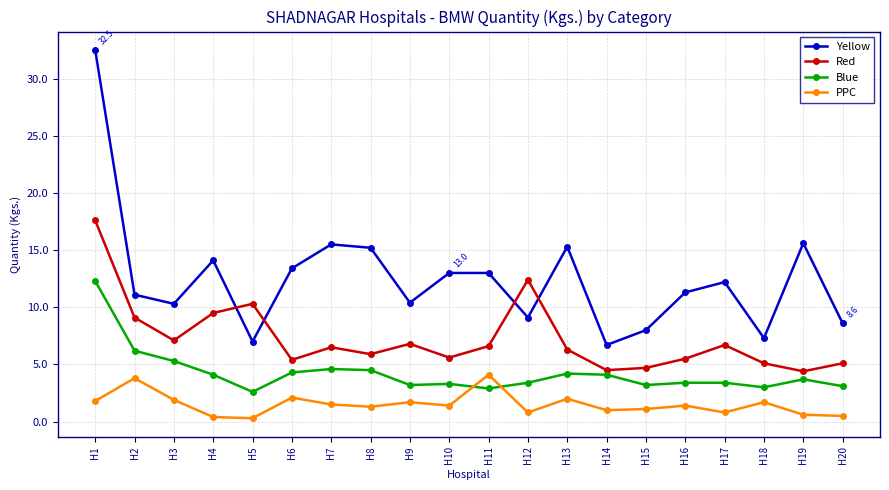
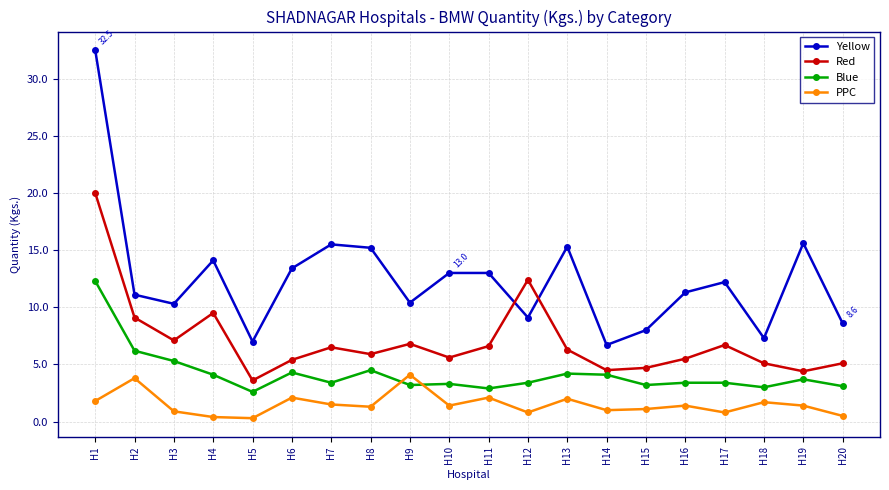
  {
    "Yellow": {
      "H1": 32.5,
      "H10": 13.0,
      "H20": 8.6
    },
    "Red": {
-     "H1": 17.6,
+     "H1": 20.0,
      "H2": 9.1,
      "H3": 7.1,
      "H4": 9.5,
-     "H5": 10.3,
+     "H5": 3.6,
      "H6": 5.4,
      "H7": 6.5,
      "H8": 5.9,
      "H9": 6.8,
      "H10": 5.6,
      "H11": 6.6,
      "H12": 12.4,
      "H13": 6.3,
      "H14": 4.5,
      "H15": 4.7,
      "H16": 5.5,
      "H17": 6.7,
      "H18": 5.1,
      "H19": 4.4,
      "H20": 5.1
    },
    "Blue": {
      "H1": 12.3,
      "H2": 6.2,
      "H3": 5.3,
      "H4": 4.1,
      "H5": 2.6,
      "H6": 4.3,
-     "H7": 4.6,
+     "H7": 3.4,
      "H8": 4.5,
      "H9": 3.2,
      "H10": 3.3,
      "H11": 2.9,
      "H12": 3.4,
      "H13": 4.2,
      "H14": 4.1,
      "H15": 3.2,
      "H16": 3.4,
      "H17": 3.4,
      "H18": 3.0,
      "H19": 3.7,
      "H20": 3.1
    },
    "PPC": {
      "H1": 1.8,
      "H2": 3.8,
-     "H3": 1.9,
+     "H3": 0.9,
      "H4": 0.4,
      "H5": 0.3,
      "H6": 2.1,
      "H7": 1.5,
      "H8": 1.3,
-     "H9": 1.7,
+     "H9": 4.1,
      "H10": 1.4,
-     "H11": 4.1,
+     "H11": 2.1,
      "H12": 0.8,
      "H13": 2.0,
      "H14": 1.0,
      "H15": 1.1,
      "H16": 1.4,
      "H17": 0.8,
      "H18": 1.7,
-     "H19": 0.6,
+     "H19": 1.4,
      "H20": 0.5
    }
  }
